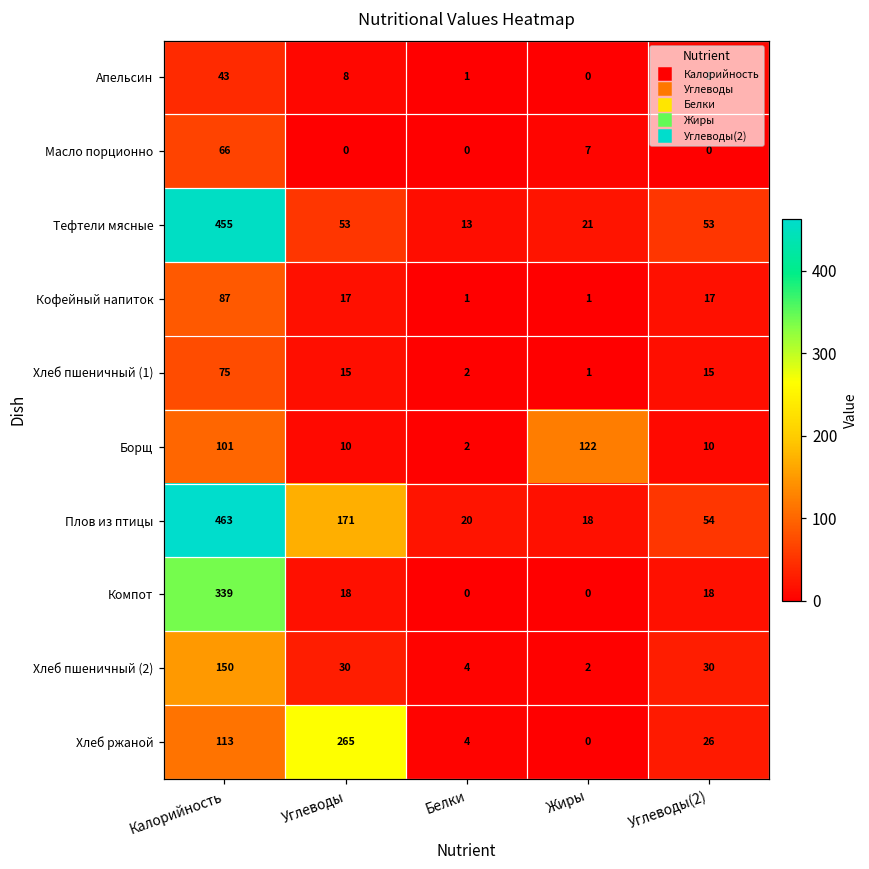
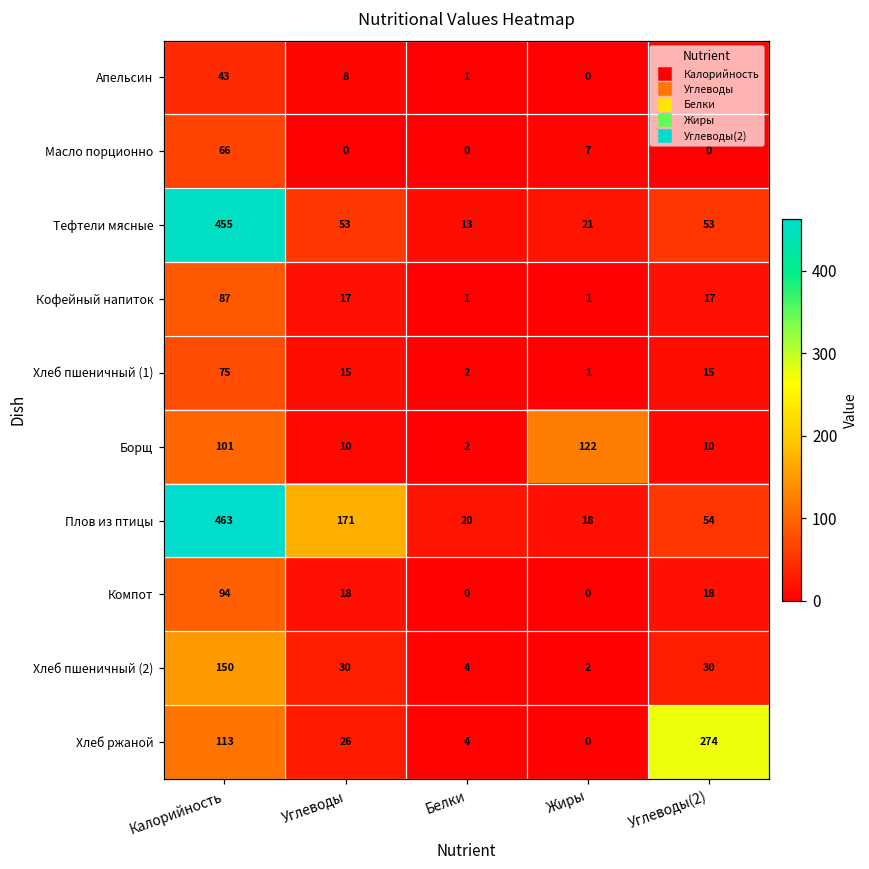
  {
    "Апельсин": {
      "Калорийность": 43,
      "Углеводы": 8,
      "Белки": 1,
      "Жиры": 0
    },
    "Масло порционно": {
      "Калорийность": 66,
      "Углеводы": 0,
      "Белки": 0,
      "Жиры": 7
    },
    "Тефтели мясные": {
      "Калорийность": 455,
      "Углеводы": 53,
      "Белки": 13,
      "Жиры": 21,
      "Углеводы(2)": 53
    },
    "Кофейный напиток": {
      "Калорийность": 87,
      "Углеводы": 17,
      "Белки": 1,
      "Жиры": 1,
      "Углеводы(2)": 17
    },
    "Хлеб пшеничный (1)": {
      "Калорийность": 75,
      "Углеводы": 15,
      "Белки": 2,
      "Жиры": 1,
      "Углеводы(2)": 15
    },
    "Борщ": {
      "Калорийность": 101,
      "Углеводы": 10,
      "Белки": 2,
      "Жиры": 122,
      "Углеводы(2)": 10
    },
    "Плов из птицы": {
      "Калорийность": 463,
      "Углеводы": 171,
      "Белки": 20,
      "Жиры": 18,
      "Углеводы(2)": 54
    },
    "Компот": {
-     "Калорийность": 339,
+     "Калорийность": 94,
      "Углеводы": 18,
      "Белки": 0,
      "Жиры": 0,
      "Углеводы(2)": 18
    },
    "Хлеб пшеничный (2)": {
      "Калорийность": 150,
      "Углеводы": 30,
      "Белки": 4,
      "Жиры": 2,
      "Углеводы(2)": 30
    },
    "Хлеб ржаной": {
      "Калорийность": 113,
-     "Углеводы": 265,
+     "Углеводы": 26,
      "Белки": 4,
      "Жиры": 0,
-     "Углеводы(2)": 26
+     "Углеводы(2)": 274
    }
  }
